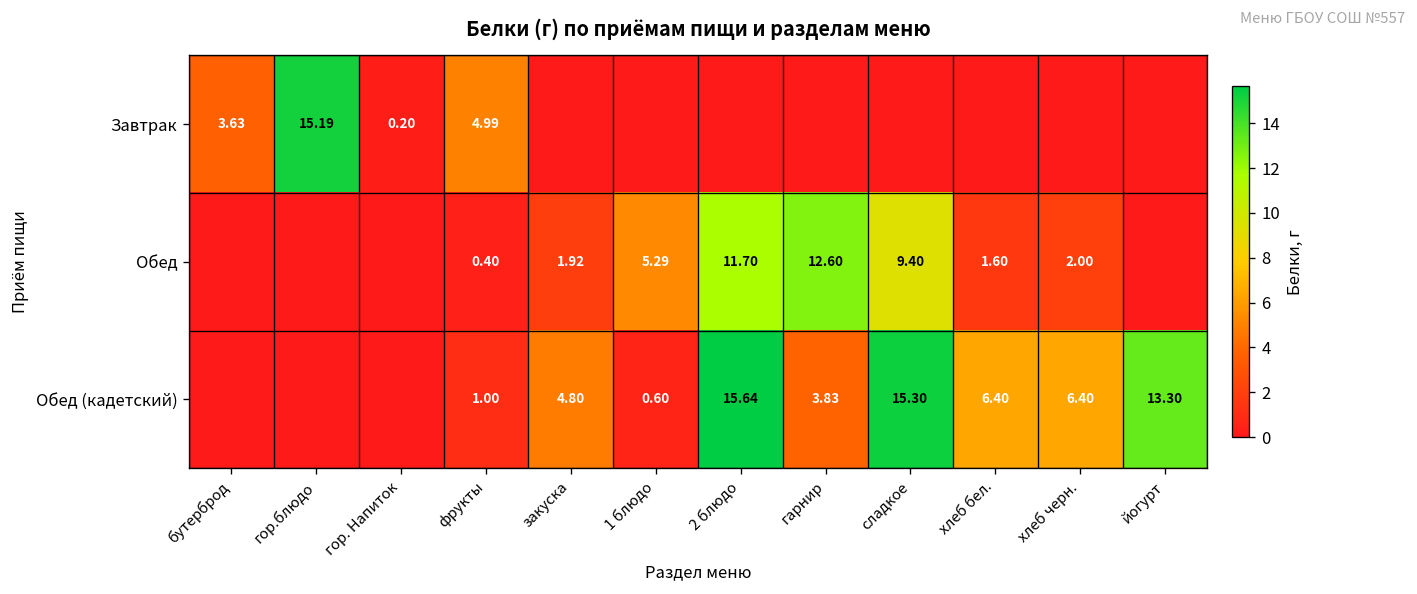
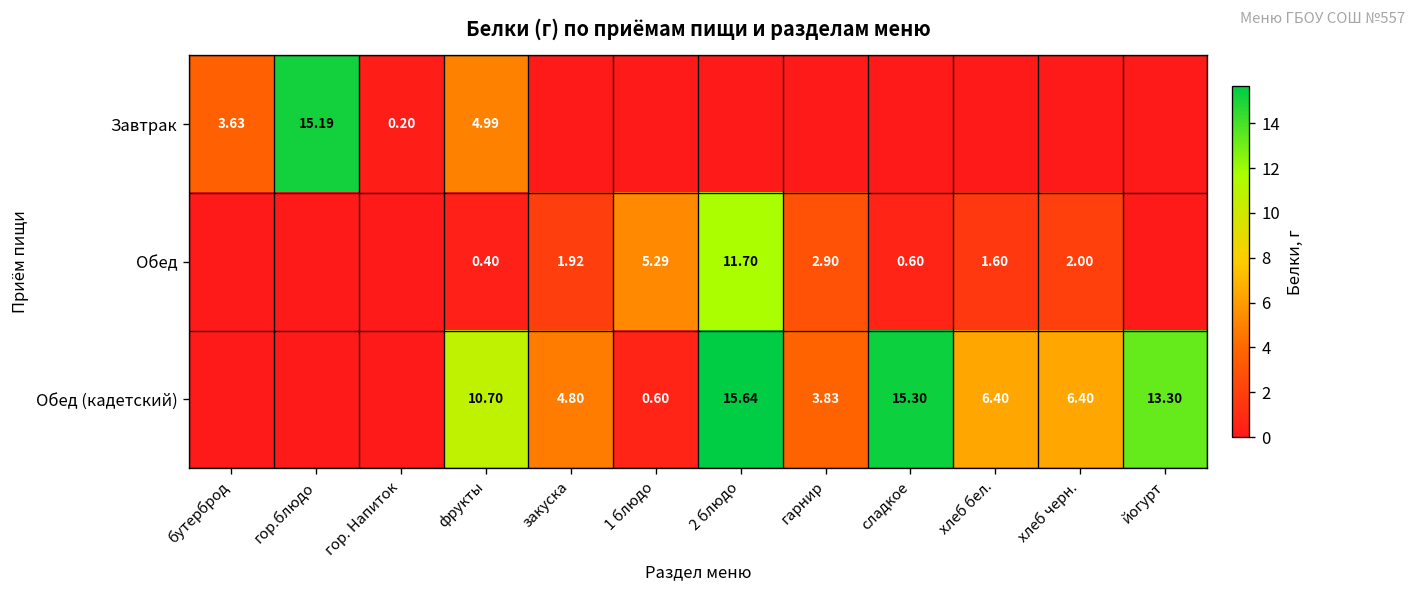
  {
    "Завтрак": {
      "бутерброд": 3.63,
      "гор.блюдо": 15.19,
      "гор. Напиток": 0.20,
      "фрукты": 4.99
    },
    "Обед": {
      "фрукты": 0.40,
      "закуска": 1.92,
      "1 блюдо": 5.29,
      "2 блюдо": 11.70,
-     "гарнир": 12.60,
-     "сладкое": 9.40,
+     "гарнир": 2.90,
+     "сладкое": 0.60,
      "хлеб бел.": 1.60,
      "хлеб черн.": 2.00
    },
    "Обед (кадетский)": {
-     "фрукты": 1.00,
+     "фрукты": 10.70,
      "закуска": 4.80,
      "1 блюдо": 0.60,
      "2 блюдо": 15.64,
      "гарнир": 3.83,
      "сладкое": 15.30,
      "хлеб бел.": 6.40,
      "хлеб черн.": 6.40,
      "йогурт": 13.30
    }
  }
